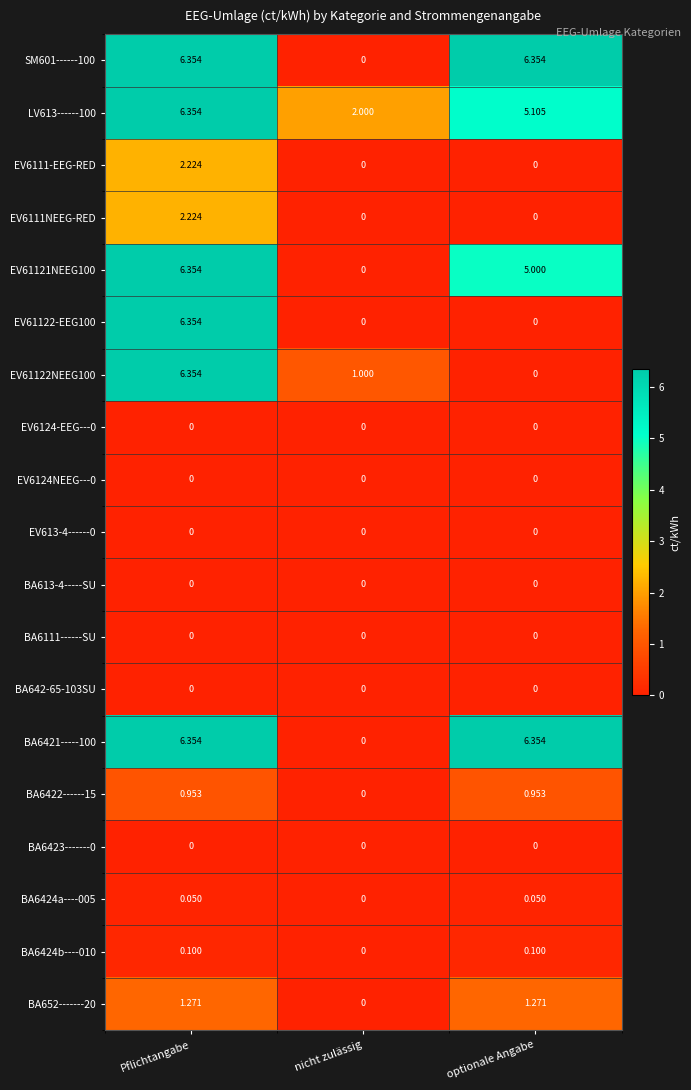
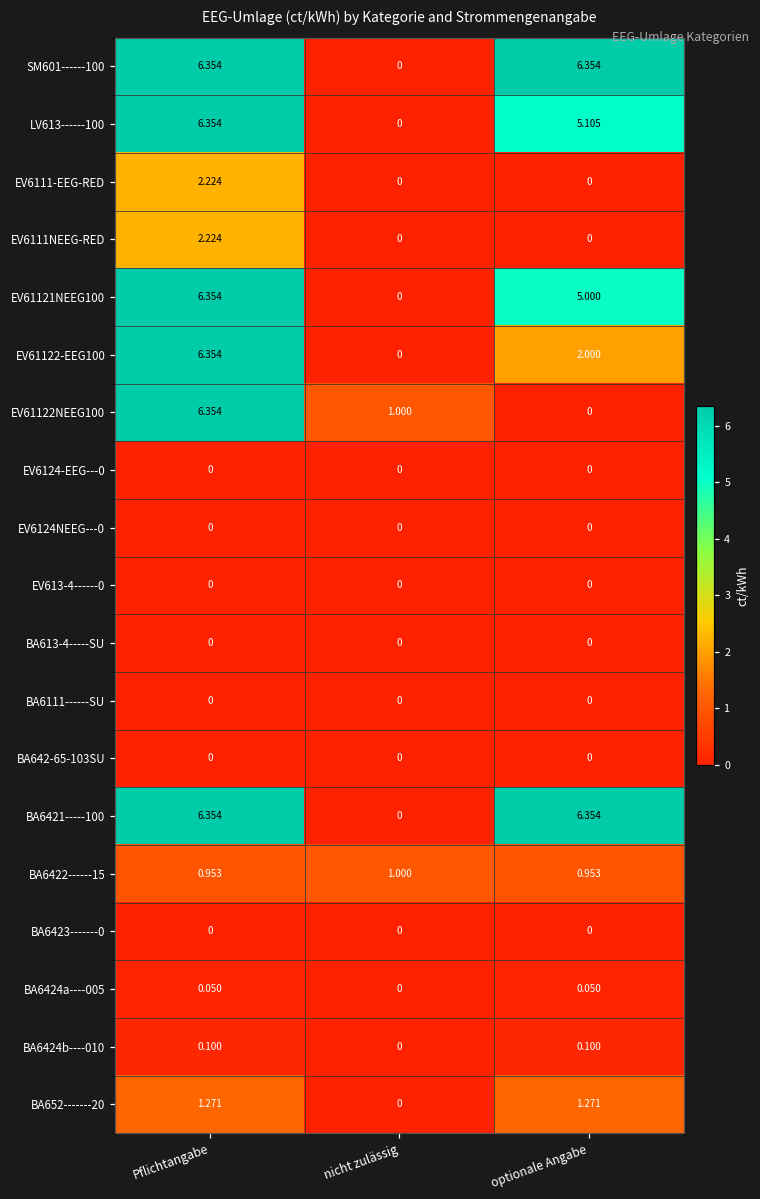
  {
    "SM601------100": {
      "Pflichtangabe": 6.354,
      "nicht zulässig": 0,
      "optionale Angabe": 6.354
    },
    "LV613------100": {
      "Pflichtangabe": 6.354,
-     "nicht zulässig": 2.000,
+     "nicht zulässig": 0,
      "optionale Angabe": 5.105
    },
    "EV6111-EEG-RED": {
      "Pflichtangabe": 2.224,
      "nicht zulässig": 0,
      "optionale Angabe": 0
    },
    "EV6111NEEG-RED": {
      "Pflichtangabe": 2.224,
      "nicht zulässig": 0,
      "optionale Angabe": 0
    },
    "EV61121NEEG100": {
      "Pflichtangabe": 6.354,
      "nicht zulässig": 0,
      "optionale Angabe": 5.000
    },
    "EV61122-EEG100": {
      "Pflichtangabe": 6.354,
      "nicht zulässig": 0,
-     "optionale Angabe": 0
+     "optionale Angabe": 2.000
    },
    "EV61122NEEG100": {
      "Pflichtangabe": 6.354,
      "nicht zulässig": 1.000,
      "optionale Angabe": 0
    },
    "EV6124-EEG---0": {
      "Pflichtangabe": 0,
      "nicht zulässig": 0,
      "optionale Angabe": 0
    },
    "EV6124NEEG---0": {
      "Pflichtangabe": 0,
      "nicht zulässig": 0,
      "optionale Angabe": 0
    },
    "EV613-4------0": {
      "Pflichtangabe": 0,
      "nicht zulässig": 0,
      "optionale Angabe": 0
    },
    "BA613-4-----SU": {
      "Pflichtangabe": 0,
      "nicht zulässig": 0,
      "optionale Angabe": 0
    },
    "BA6111------SU": {
      "Pflichtangabe": 0,
      "nicht zulässig": 0,
      "optionale Angabe": 0
    },
    "BA642-65-103SU": {
      "Pflichtangabe": 0,
      "nicht zulässig": 0,
      "optionale Angabe": 0
    },
    "BA6421-----100": {
      "Pflichtangabe": 6.354,
      "nicht zulässig": 0,
      "optionale Angabe": 6.354
    },
    "BA6422------15": {
      "Pflichtangabe": 0.953,
-     "nicht zulässig": 0,
+     "nicht zulässig": 1.000,
      "optionale Angabe": 0.953
    },
    "BA6423-------0": {
      "Pflichtangabe": 0,
      "nicht zulässig": 0,
      "optionale Angabe": 0
    },
    "BA6424a----005": {
      "Pflichtangabe": 0.050,
      "nicht zulässig": 0,
      "optionale Angabe": 0.050
    },
    "BA6424b----010": {
      "Pflichtangabe": 0.100,
      "nicht zulässig": 0,
      "optionale Angabe": 0.100
    },
    "BA652-------20": {
      "Pflichtangabe": 1.271,
      "nicht zulässig": 0,
      "optionale Angabe": 1.271
    }
  }
